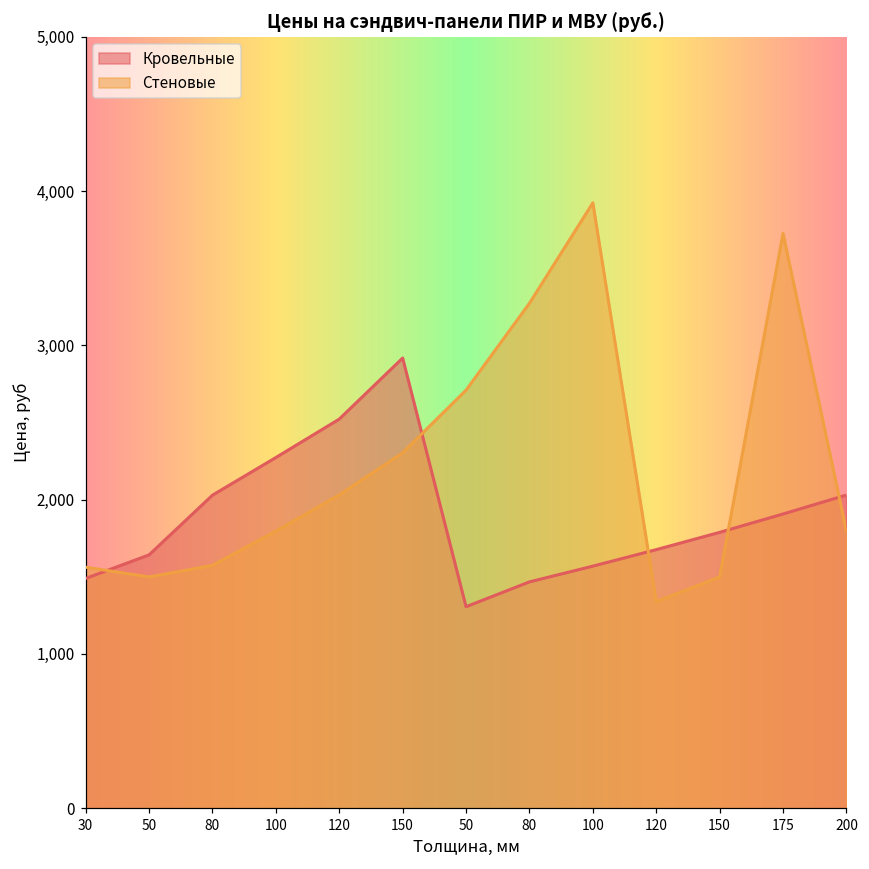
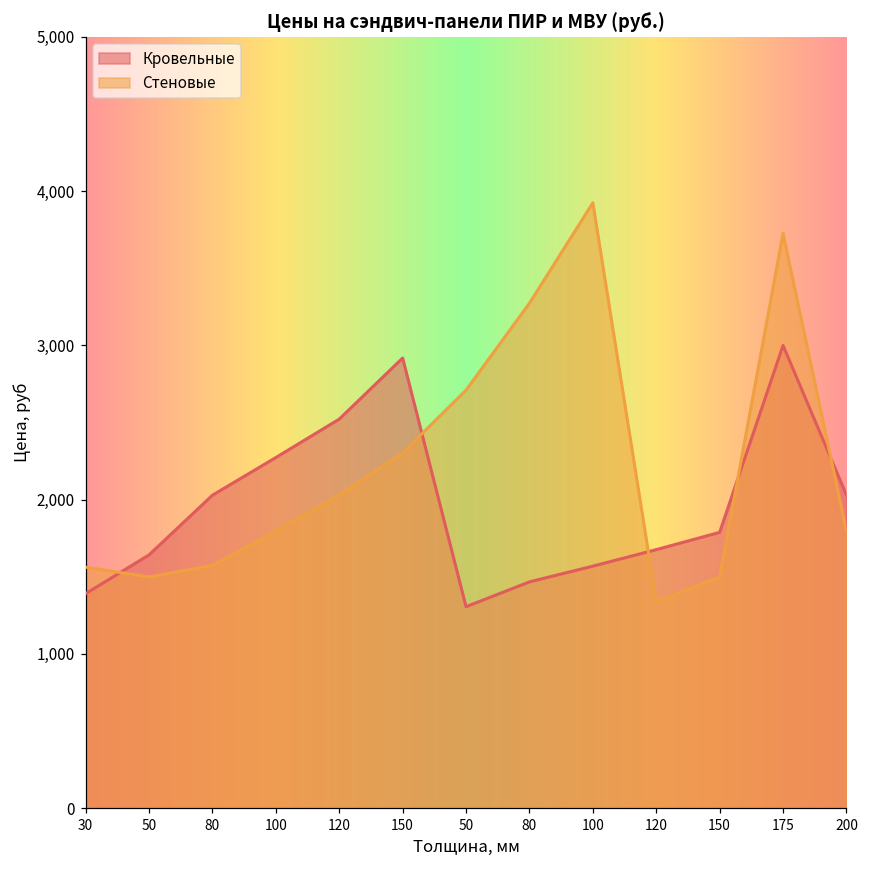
  {
    "Кровельные": {
-     "30": "1,490",
-     "175": "1,910",
+     "30": "1,390",
+     "175": "3,000",
      "200": "2,030"
    },
    "Стеновые": {
      "30": "1,560",
      "175": "3,730",
      "200": "1,800"
    }
  }
